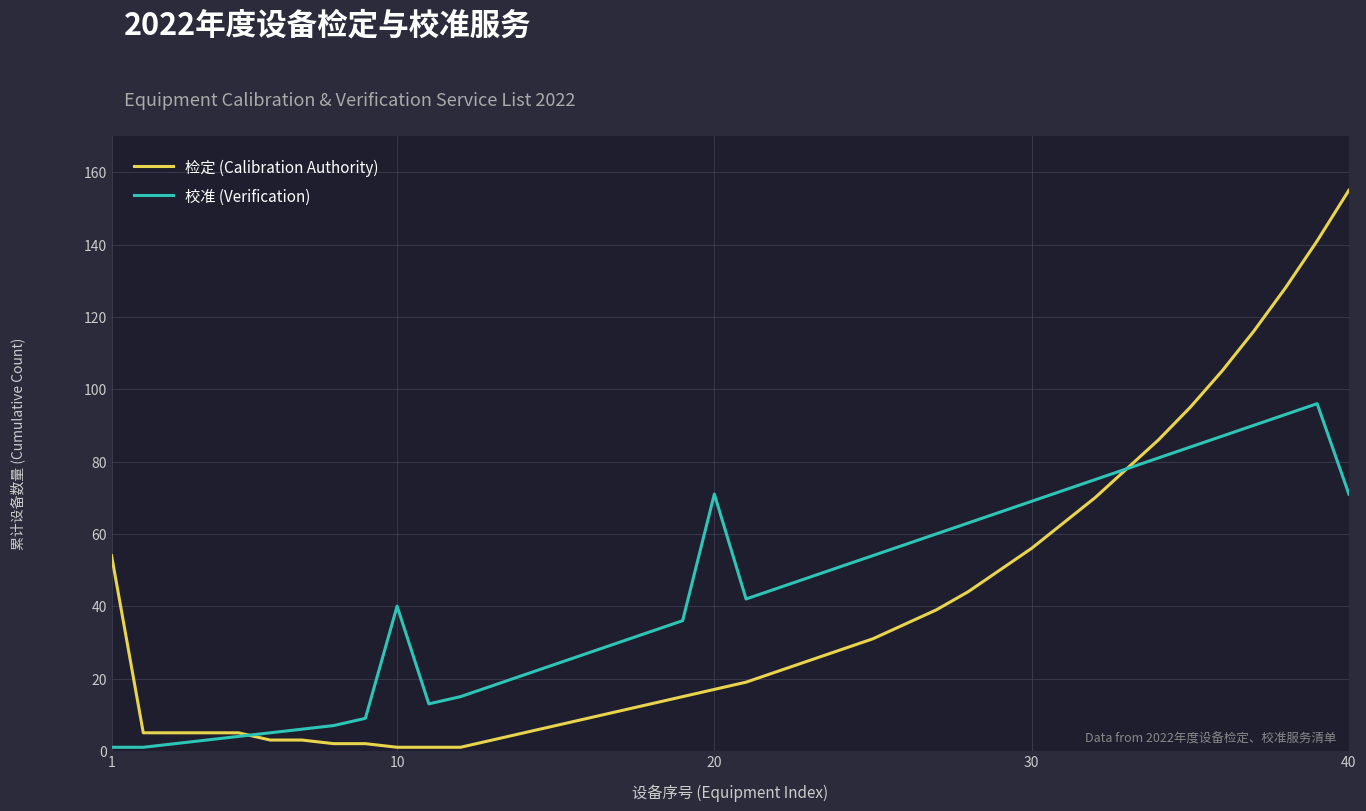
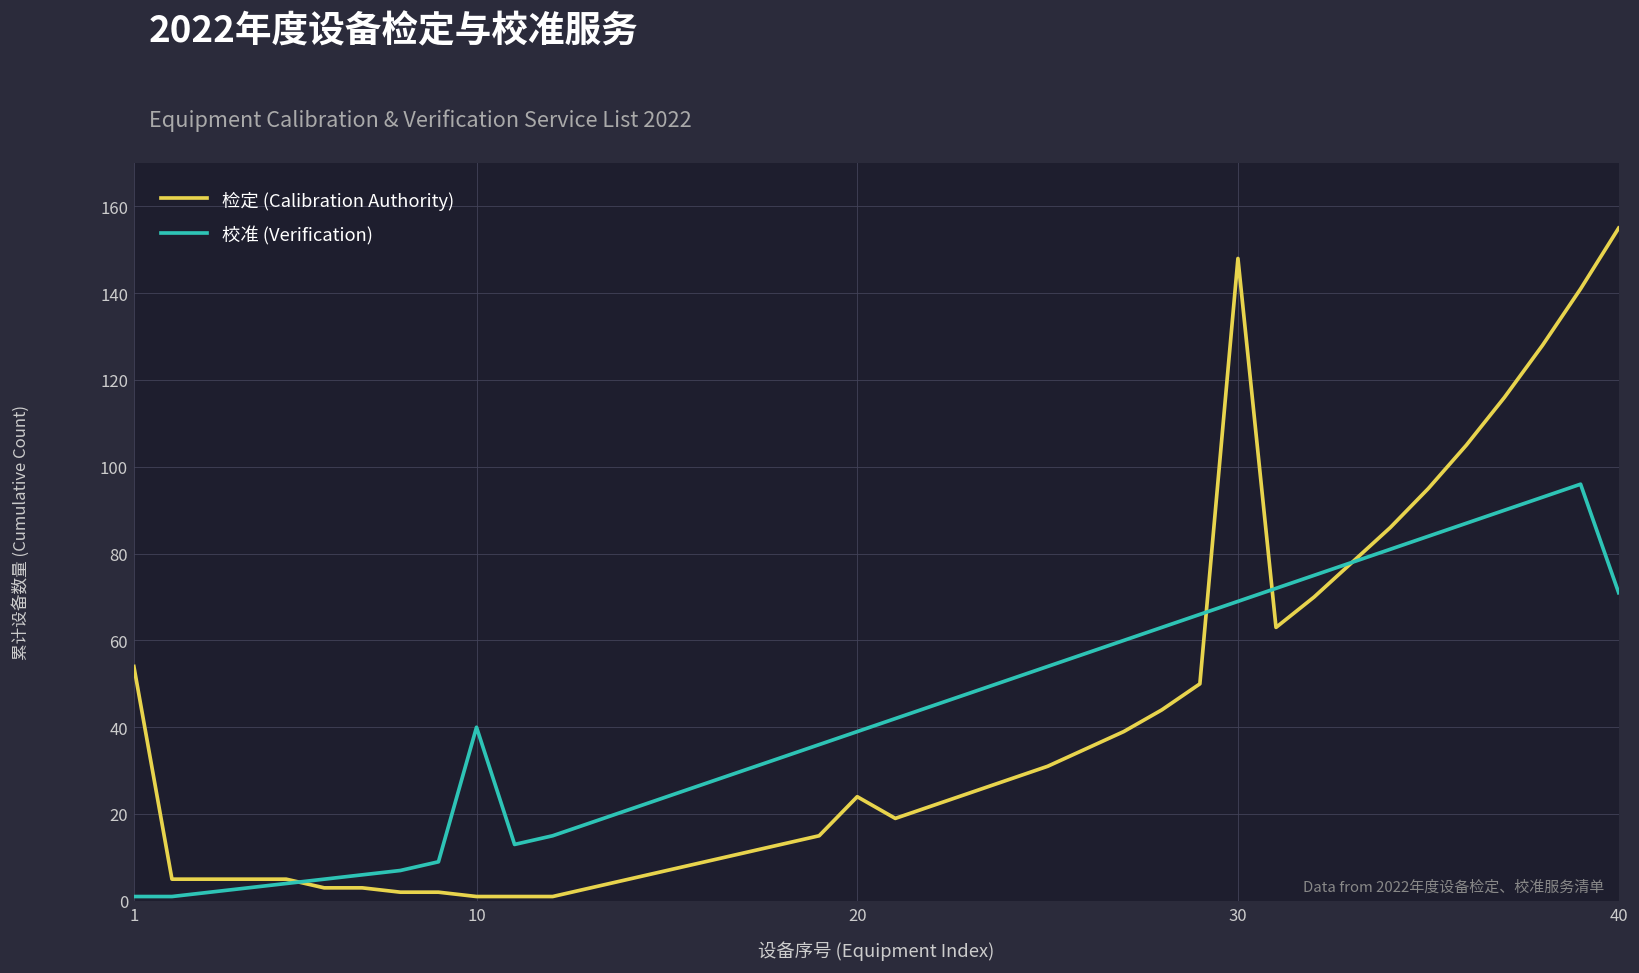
  {
    "检定 (Calibration Authority)": {
      "1": 54,
      "10": 1,
-     "20": 17,
-     "30": 56,
+     "20": 24,
+     "30": 148,
      "40": 155
    },
    "校准 (Verification)": {
      "1": 1,
      "10": 40,
-     "20": 71,
+     "20": 39,
      "30": 69,
      "40": 71
    }
  }
